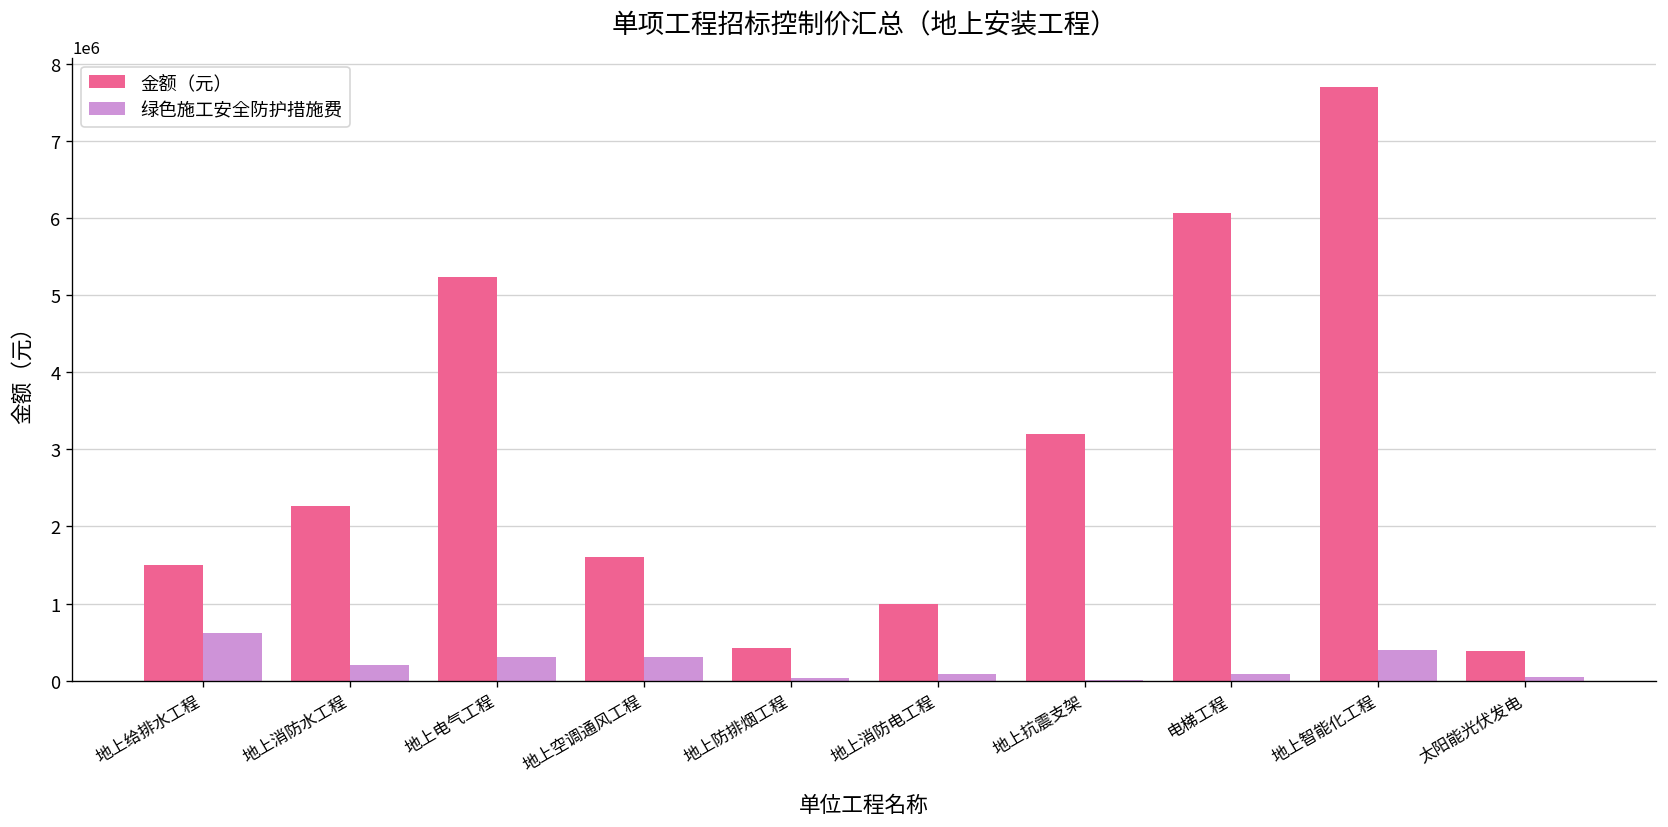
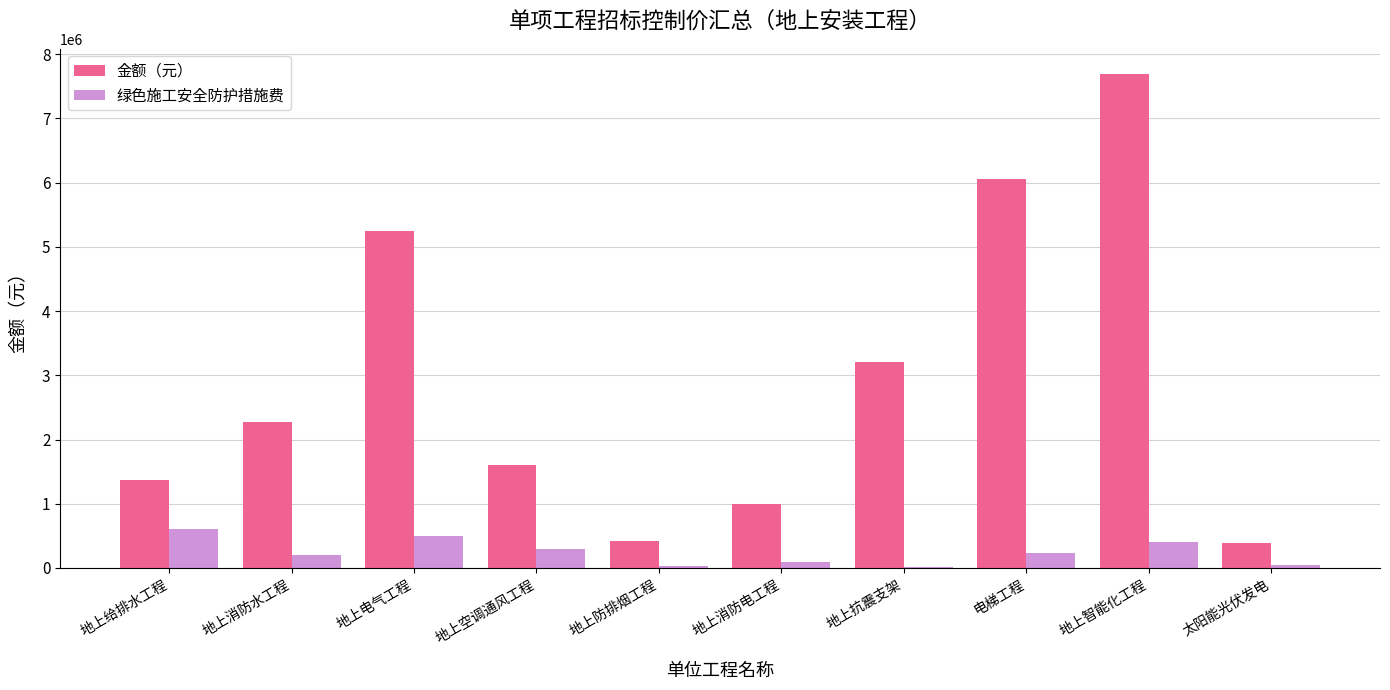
  {
    "金额（元）": {
-     "地上给排水工程": 1500000,
+     "地上给排水工程": 1400000,
      "地上消防水工程": 2300000,
      "地上电气工程": 5200000,
      "地上空调通风工程": 1600000,
      "地上防排烟工程": 400000,
      "地上消防电工程": 1000000,
      "地上抗震支架": 3200000,
      "电梯工程": 6100000,
      "地上智能化工程": 7700000,
      "太阳能光伏发电": 400000
    },
    "绿色施工安全防护措施费": {
      "地上给排水工程": 600000,
      "地上消防水工程": 200000,
-     "地上电气工程": 300000,
+     "地上电气工程": 500000,
      "地上空调通风工程": 300000,
      "地上消防电工程": 100000,
-     "电梯工程": 100000,
+     "电梯工程": 200000,
      "地上智能化工程": 400000,
      "太阳能光伏发电": 0
    }
  }
